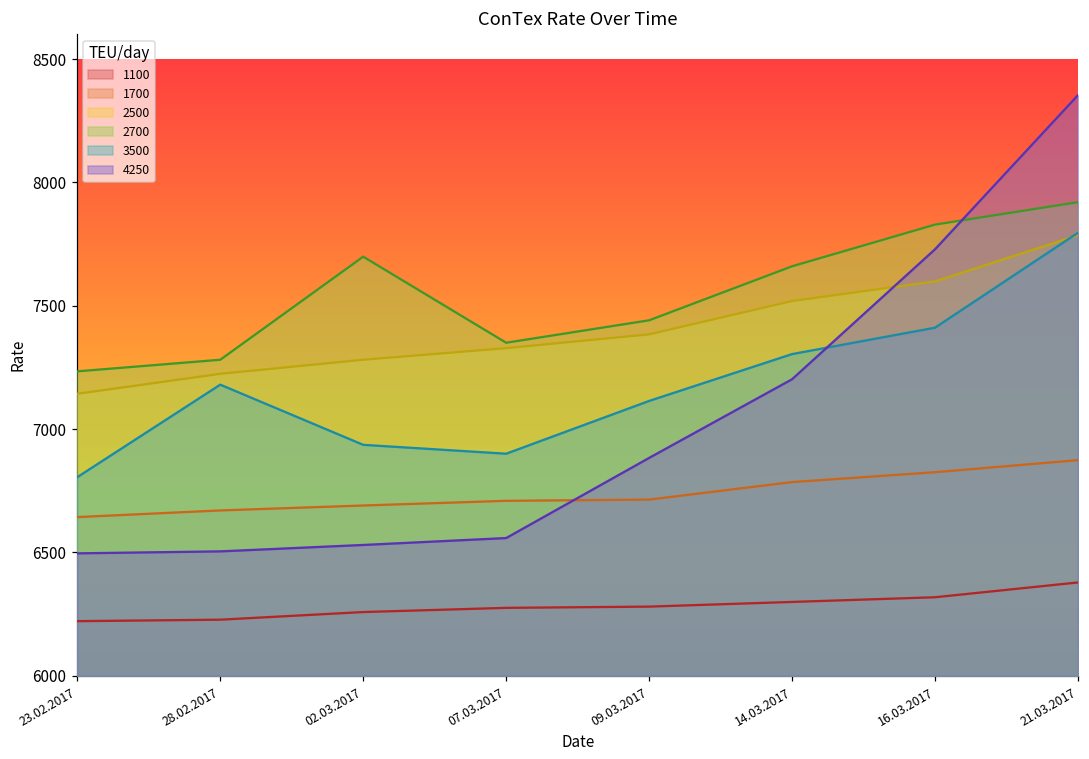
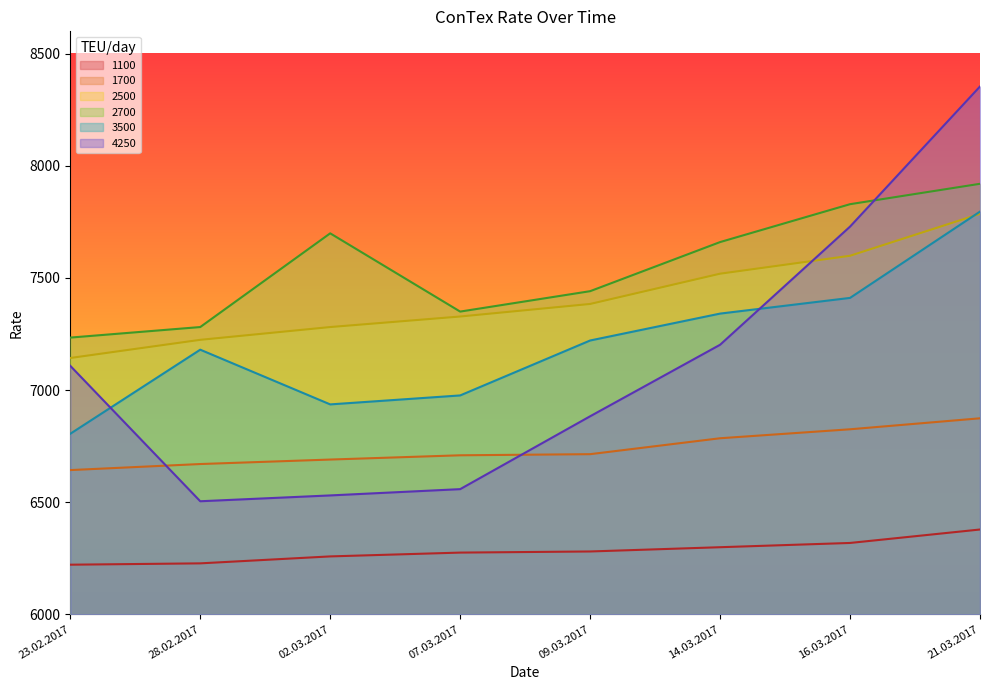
  {
    "2700": {
      "23.02.2017": 7230,
      "28.02.2017": 7280,
      "02.03.2017": 7700,
      "07.03.2017": 7350,
      "09.03.2017": 7440,
      "14.03.2017": 7660,
      "16.03.2017": 7830,
      "21.03.2017": 7920
    },
    "3500": {
      "23.02.2017": 6810,
      "28.02.2017": 7180,
      "02.03.2017": 6940,
-     "07.03.2017": 6900,
-     "09.03.2017": 7110,
-     "14.03.2017": 7300,
+     "07.03.2017": 6980,
+     "09.03.2017": 7220,
+     "14.03.2017": 7340,
      "16.03.2017": 7410
    },
    "4250": {
-     "23.02.2017": 6500,
+     "23.02.2017": 7110,
      "28.02.2017": 6500,
      "02.03.2017": 6530,
      "07.03.2017": 6560,
      "09.03.2017": 6880,
      "14.03.2017": 7200,
      "16.03.2017": 7730,
      "21.03.2017": 8350
    }
  }
